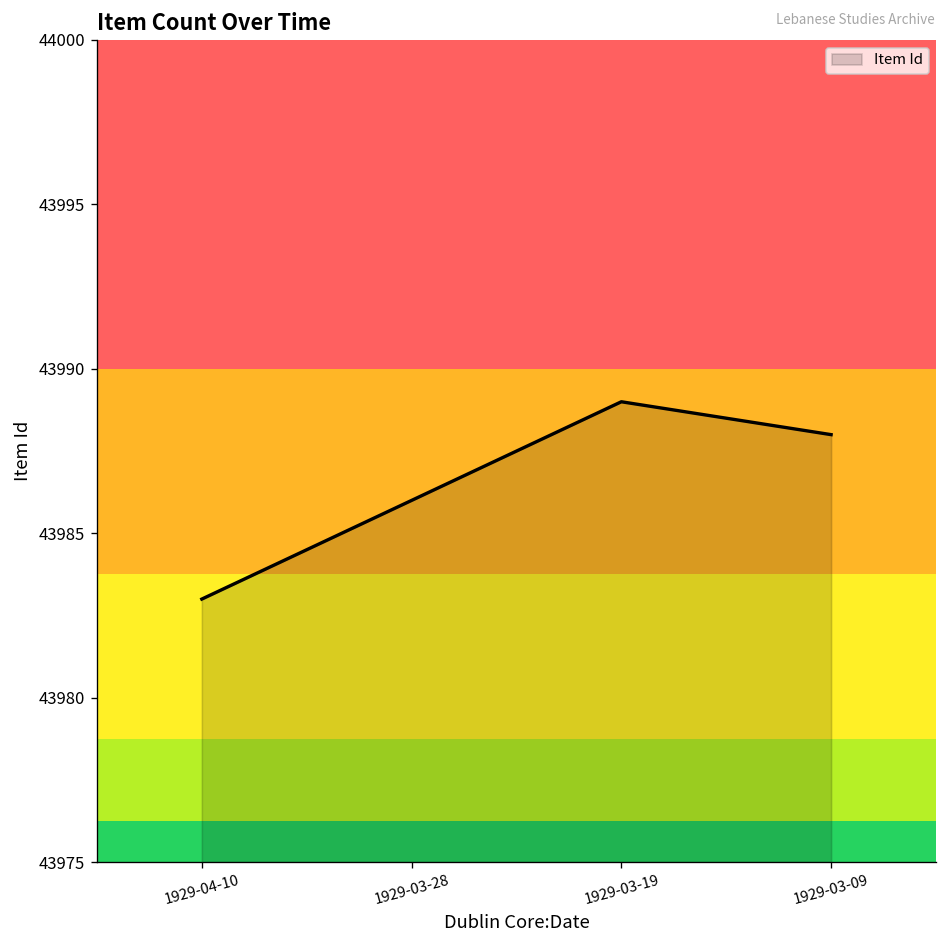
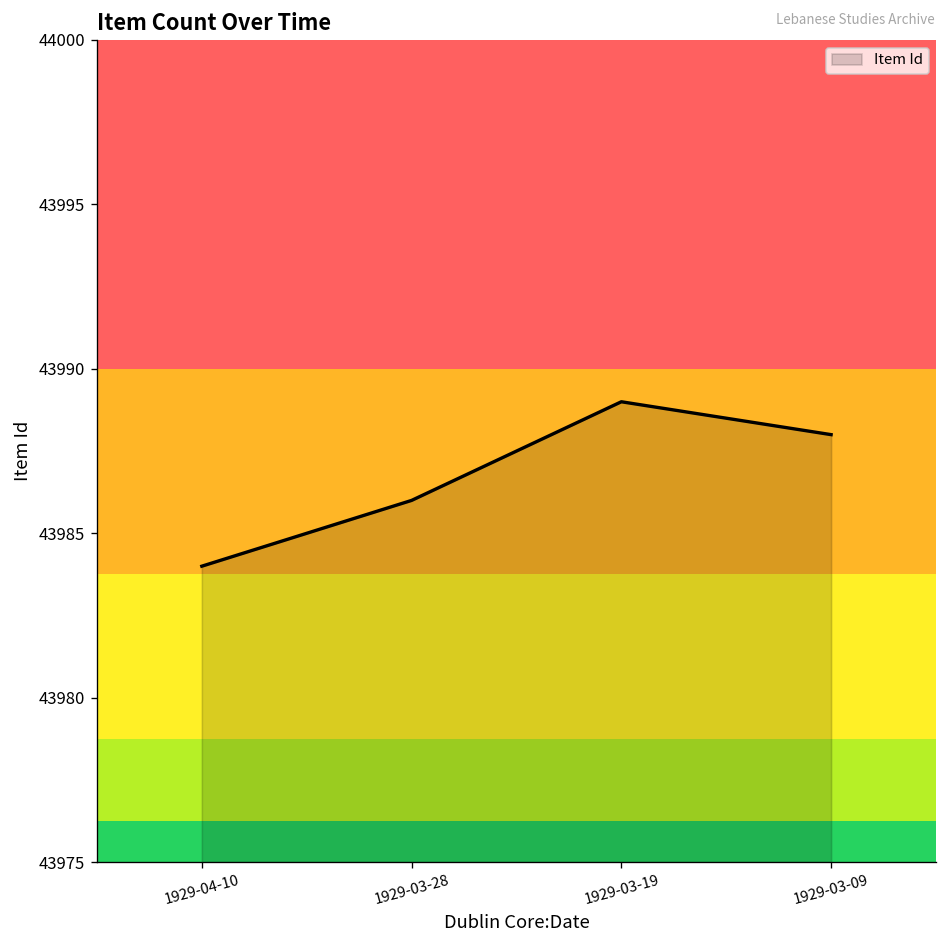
  {
    "Item Id": {
-     "1929-04-10": 43983,
+     "1929-04-10": 43984,
      "1929-03-28": 43986,
      "1929-03-19": 43989,
      "1929-03-09": 43988
    }
  }
